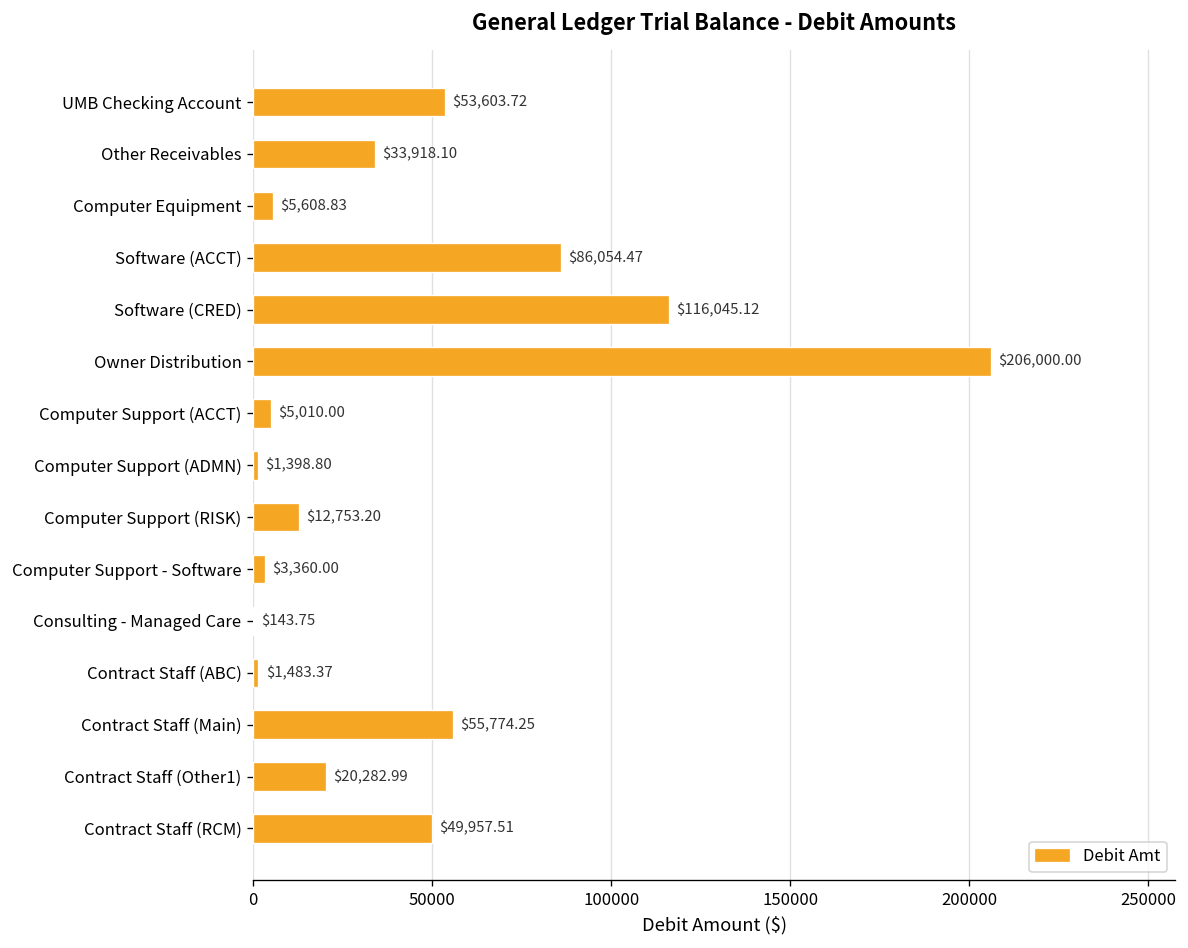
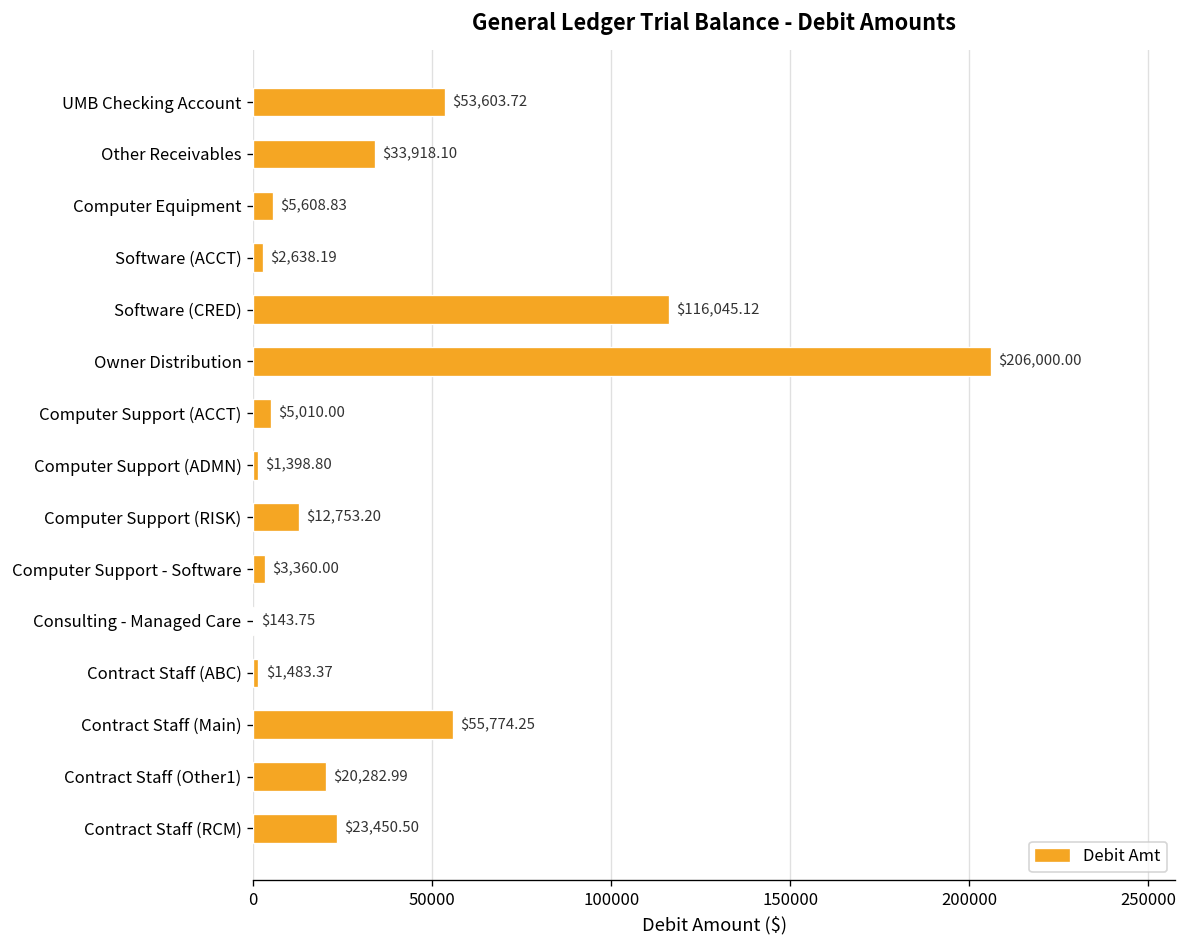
  {
    "UMB Checking Account": "$53,603.72",
    "Other Receivables": "$33,918.10",
    "Computer Equipment": "$5,608.83",
-   "Software (ACCT)": "$86,054.47",
+   "Software (ACCT)": "$2,638.19",
    "Software (CRED)": "$116,045.12",
    "Owner Distribution": "$206,000.00",
    "Computer Support (ACCT)": "$5,010.00",
    "Computer Support (ADMN)": "$1,398.80",
    "Computer Support (RISK)": "$12,753.20",
    "Computer Support - Software": "$3,360.00",
    "Consulting - Managed Care": "$143.75",
    "Contract Staff (ABC)": "$1,483.37",
    "Contract Staff (Main)": "$55,774.25",
    "Contract Staff (Other1)": "$20,282.99",
-   "Contract Staff (RCM)": "$49,957.51"
+   "Contract Staff (RCM)": "$23,450.50"
  }
